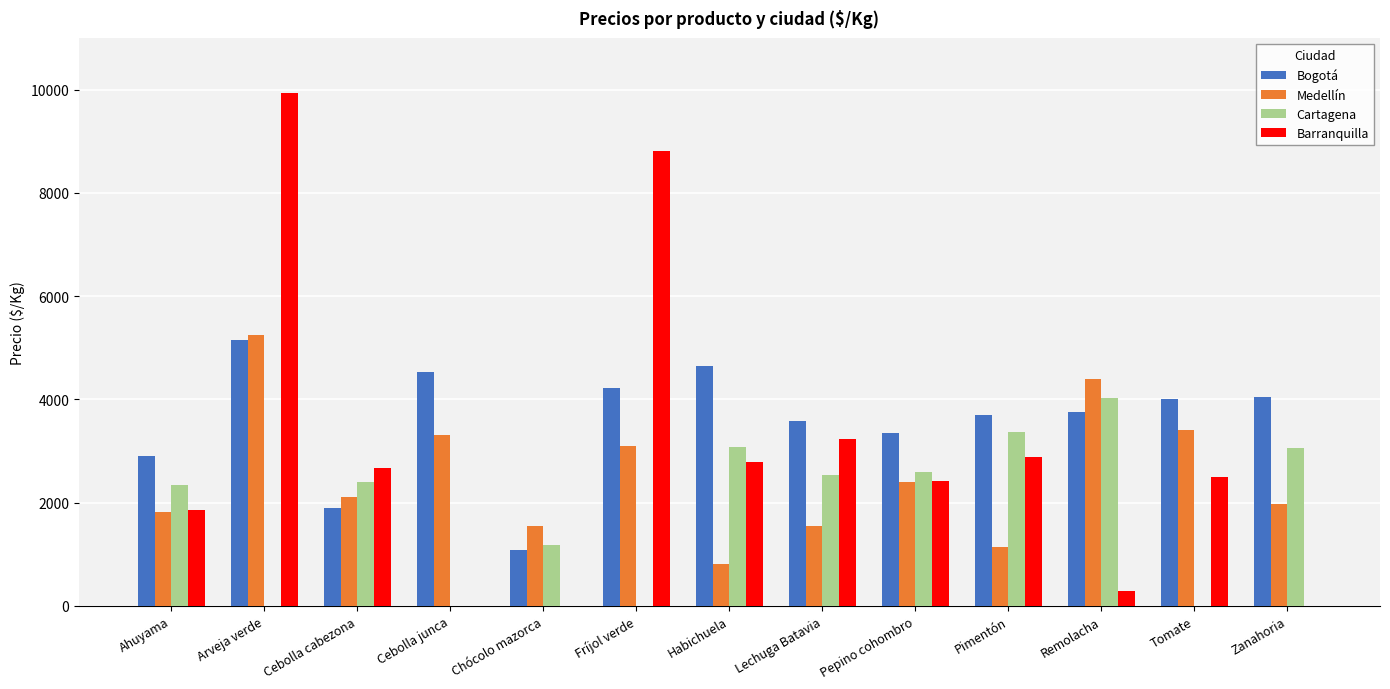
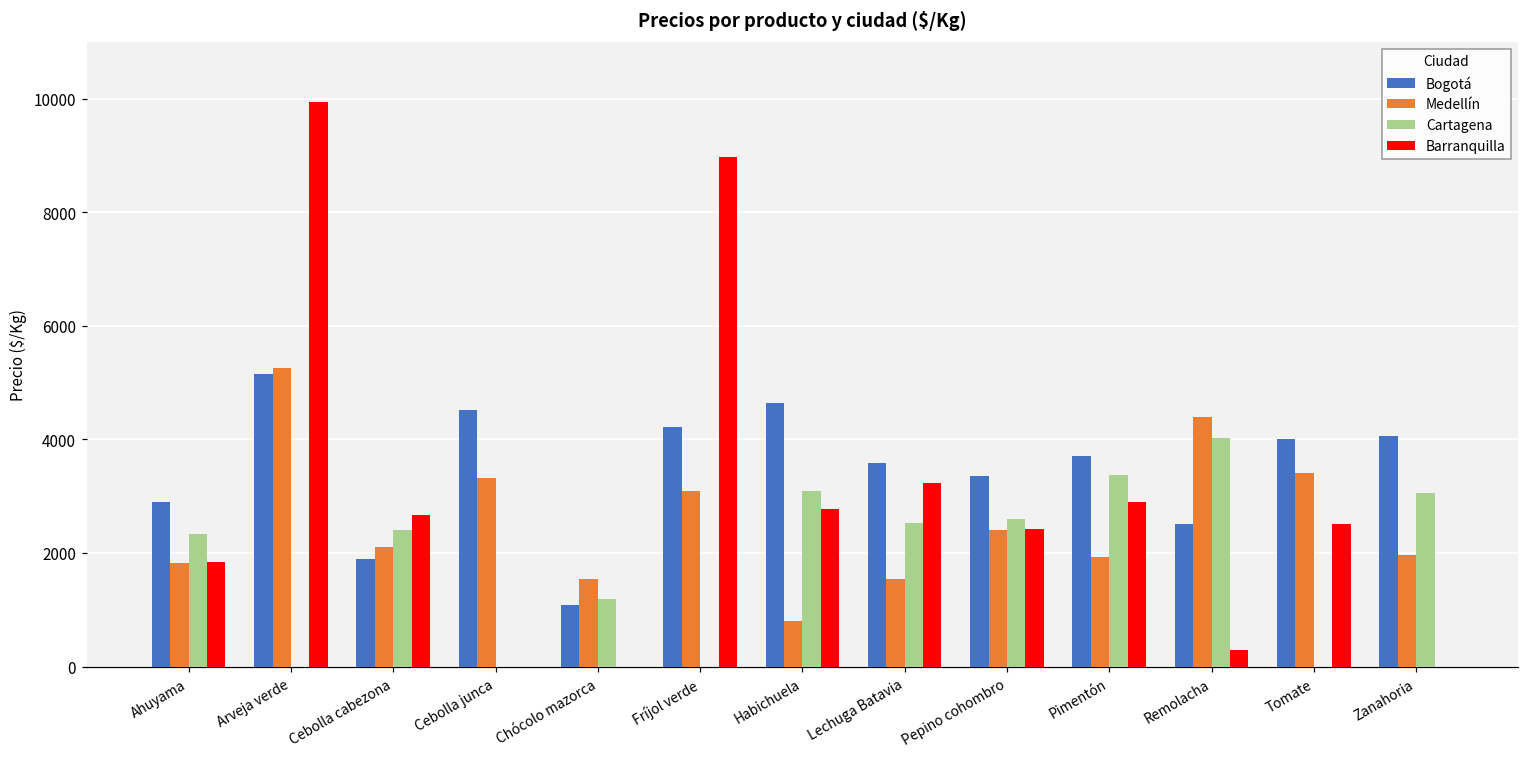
  {
    "Bogotá": {
      "Ahuyama": 2900,
      "Arveja verde": 5200,
      "Cebolla cabezona": 1900,
      "Cebolla junca": 4500,
      "Chócolo mazorca": 1100,
      "Fríjol verde": 4200,
      "Habichuela": 4600,
      "Lechuga Batavia": 3600,
      "Pepino cohombro": 3400,
      "Pimentón": 3700,
-     "Remolacha": 3800,
+     "Remolacha": 2500,
      "Tomate": 4000,
      "Zanahoria": 4100
    },
    "Medellín": {
      "Ahuyama": 1800,
      "Arveja verde": 5300,
      "Cebolla cabezona": 2100,
      "Cebolla junca": 3300,
      "Chócolo mazorca": 1500,
      "Fríjol verde": 3100,
      "Habichuela": 800,
      "Lechuga Batavia": 1500,
      "Pepino cohombro": 2400,
-     "Pimentón": 1100,
+     "Pimentón": 1900,
      "Remolacha": 4400,
      "Tomate": 3400,
      "Zanahoria": 2000
    },
    "Cartagena": {
      "Ahuyama": 2300,
      "Arveja verde": 0,
      "Cebolla cabezona": 2400,
      "Cebolla junca": 0,
      "Chócolo mazorca": 1200,
      "Fríjol verde": 0,
      "Habichuela": 3100,
      "Lechuga Batavia": 2500,
      "Pepino cohombro": 2600,
      "Pimentón": 3400,
      "Remolacha": 4000,
      "Tomate": 0,
      "Zanahoria": 3100
    },
    "Barranquilla": {
      "Ahuyama": 1800,
      "Arveja verde": 9900,
      "Cebolla cabezona": 2700,
      "Cebolla junca": 0,
      "Chócolo mazorca": 0,
-     "Fríjol verde": 8800,
+     "Fríjol verde": 9000,
      "Habichuela": 2800,
      "Lechuga Batavia": 3200,
      "Pepino cohombro": 2400,
      "Pimentón": 2900,
      "Remolacha": 300,
      "Tomate": 2500,
      "Zanahoria": 0
    }
  }
